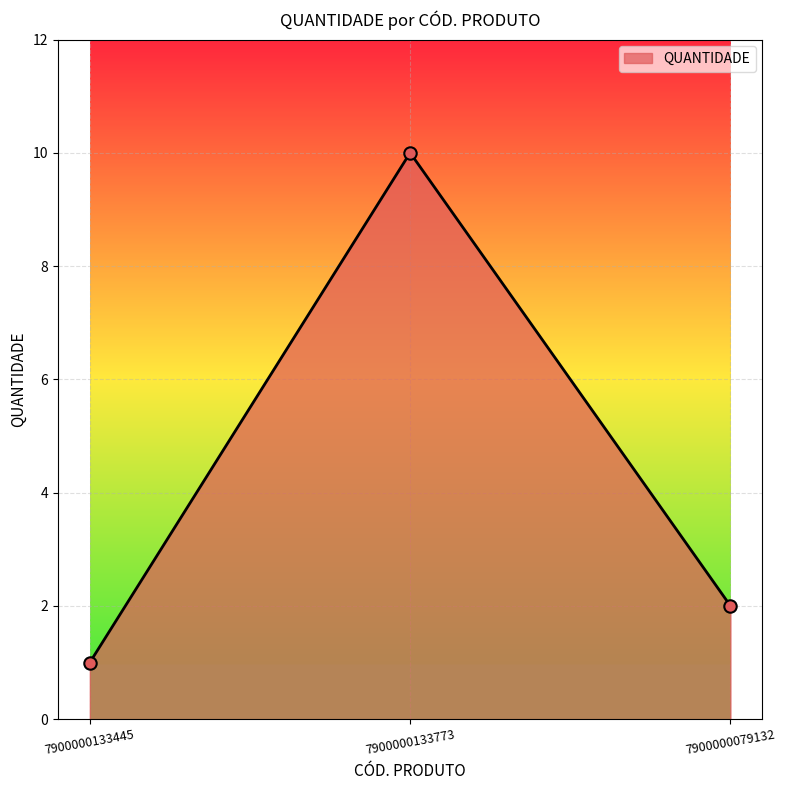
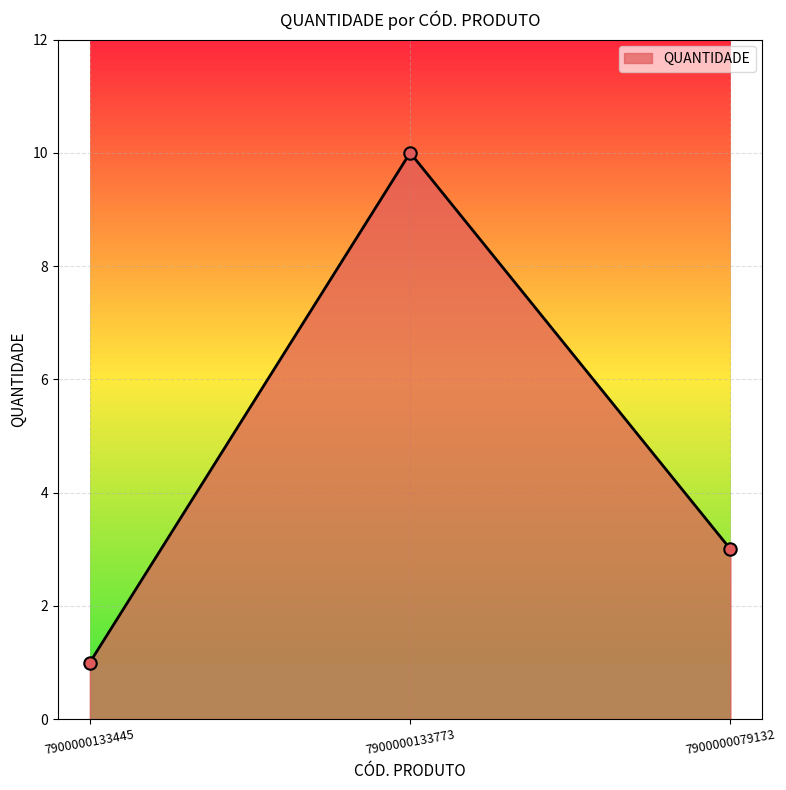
  {
    "7900000133445": 1,
    "7900000133773": 10,
-   "7900000079132": 2
+   "7900000079132": 3
  }
